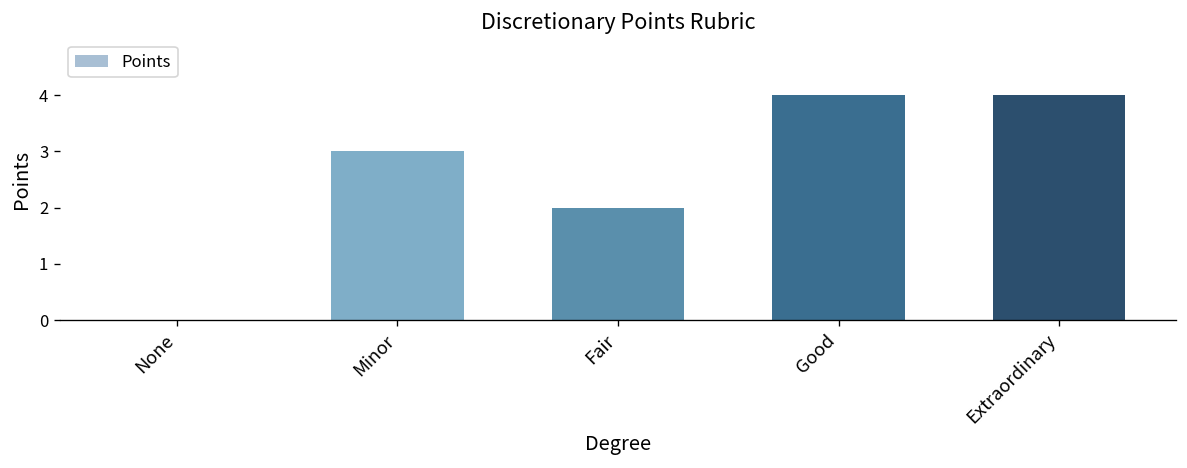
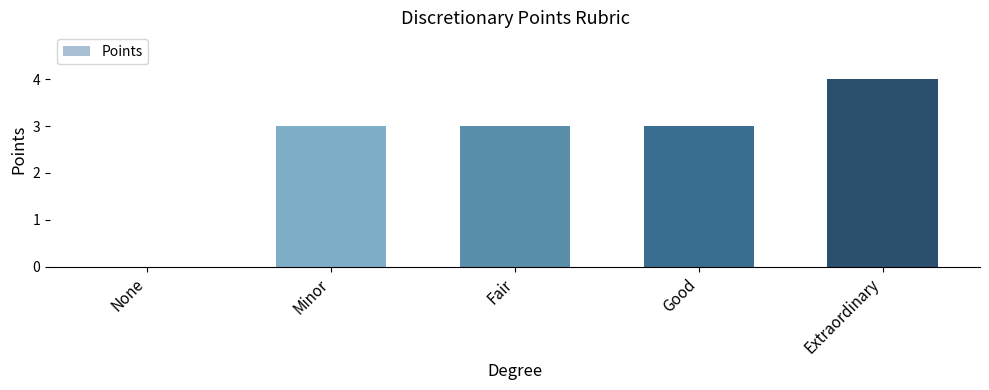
  {
    "None": 0,
    "Minor": 3,
-   "Fair": 2,
-   "Good": 4,
+   "Fair": 3,
+   "Good": 3,
    "Extraordinary": 4
  }
